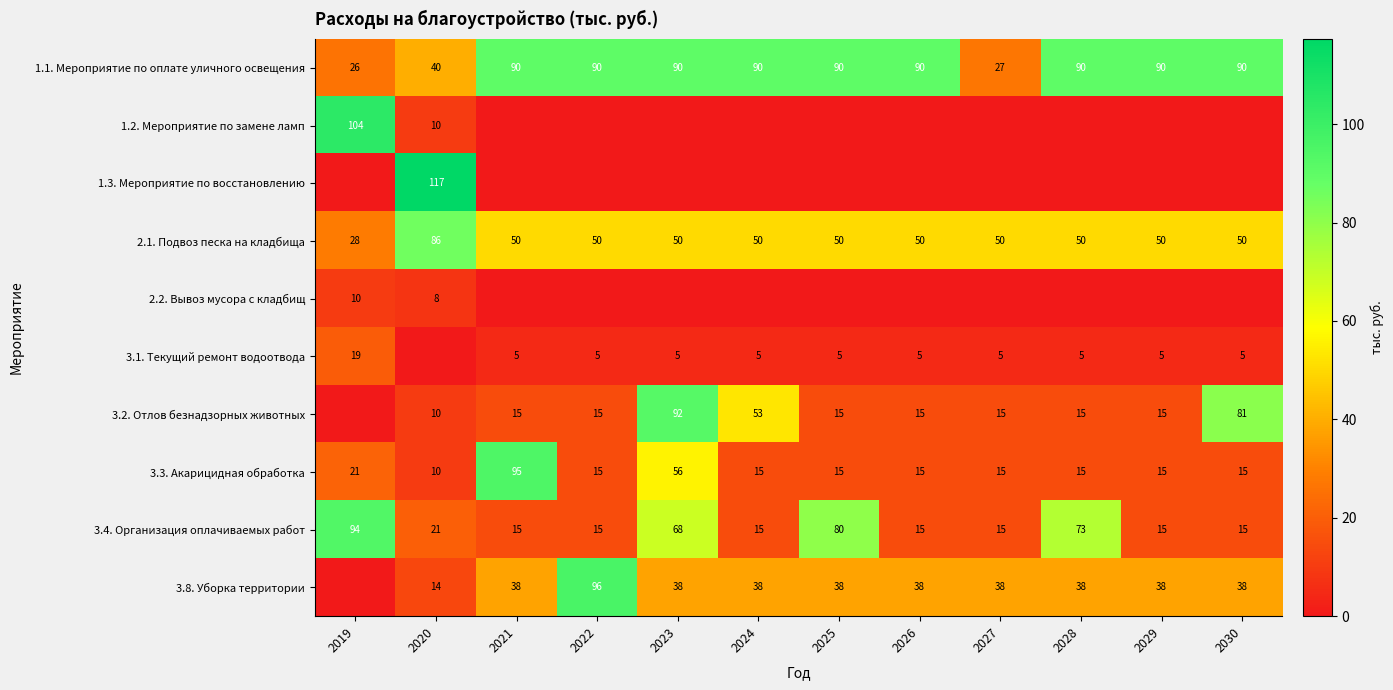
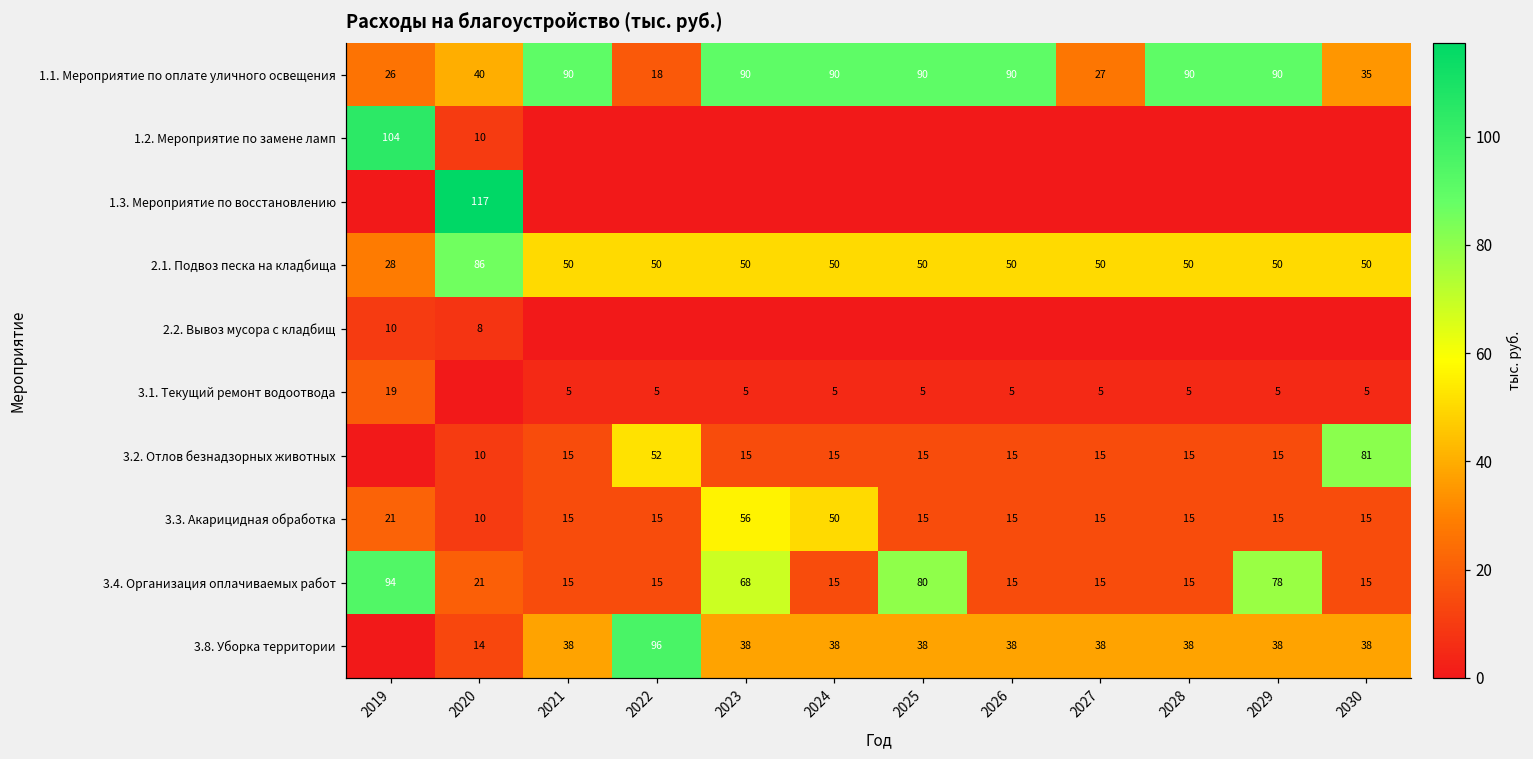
  {
    "1.1. Мероприятие по оплате уличного освещения": {
      "2019": 26,
      "2020": 40,
      "2021": 90,
-     "2022": 90,
+     "2022": 18,
      "2023": 90,
      "2024": 90,
      "2025": 90,
      "2026": 90,
      "2027": 27,
      "2028": 90,
      "2029": 90,
-     "2030": 90
+     "2030": 35
    },
    "1.2. Мероприятие по замене ламп": {
      "2019": 104,
      "2020": 10
    },
    "1.3. Мероприятие по восстановлению": {
      "2020": 117
    },
    "2.1. Подвоз песка на кладбища": {
      "2019": 28,
      "2020": 86,
      "2021": 50,
      "2022": 50,
      "2023": 50,
      "2024": 50,
      "2025": 50,
      "2026": 50,
      "2027": 50,
      "2028": 50,
      "2029": 50,
      "2030": 50
    },
    "2.2. Вывоз мусора с кладбищ": {
      "2019": 10,
      "2020": 8
    },
    "3.1. Текущий ремонт водоотвода": {
      "2019": 19,
      "2021": 5,
      "2022": 5,
      "2023": 5,
      "2024": 5,
      "2025": 5,
      "2026": 5,
      "2027": 5,
      "2028": 5,
      "2029": 5,
      "2030": 5
    },
    "3.2. Отлов безнадзорных животных": {
      "2020": 10,
      "2021": 15,
-     "2022": 15,
-     "2023": 92,
-     "2024": 53,
+     "2022": 52,
+     "2023": 15,
+     "2024": 15,
      "2025": 15,
      "2026": 15,
      "2027": 15,
      "2028": 15,
      "2029": 15,
      "2030": 81
    },
    "3.3. Акарицидная обработка": {
      "2019": 21,
      "2020": 10,
-     "2021": 95,
+     "2021": 15,
      "2022": 15,
      "2023": 56,
-     "2024": 15,
+     "2024": 50,
      "2025": 15,
      "2026": 15,
      "2027": 15,
      "2028": 15,
      "2029": 15,
      "2030": 15
    },
    "3.4. Организация оплачиваемых работ": {
      "2019": 94,
      "2020": 21,
      "2021": 15,
      "2022": 15,
      "2023": 68,
      "2024": 15,
      "2025": 80,
      "2026": 15,
      "2027": 15,
-     "2028": 73,
-     "2029": 15,
+     "2028": 15,
+     "2029": 78,
      "2030": 15
    },
    "3.8. Уборка территории": {
      "2020": 14,
      "2021": 38,
      "2022": 96,
      "2023": 38,
      "2024": 38,
      "2025": 38,
      "2026": 38,
      "2027": 38,
      "2028": 38,
      "2029": 38,
      "2030": 38
    }
  }
